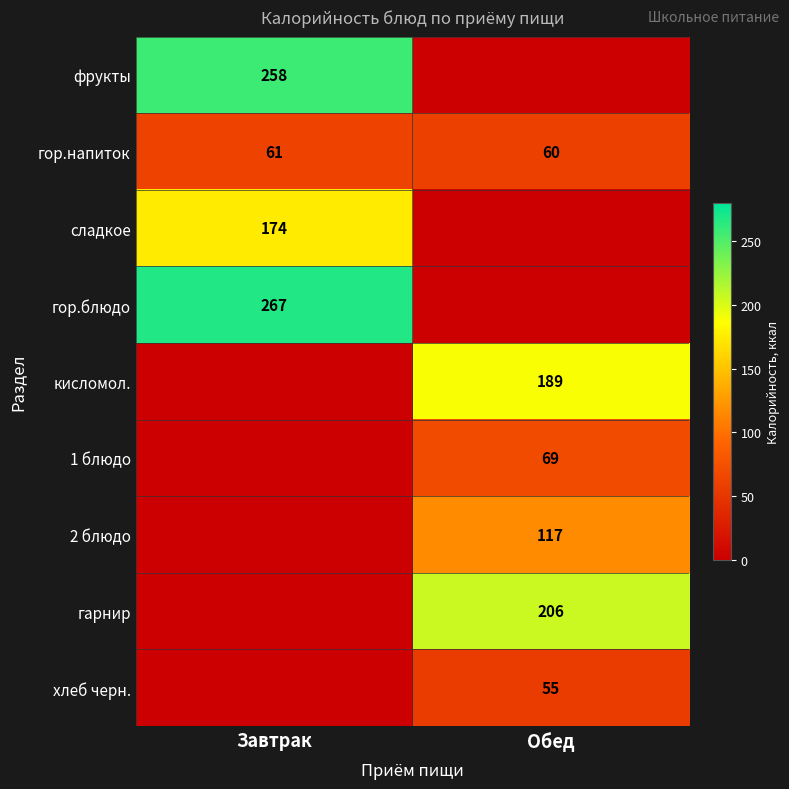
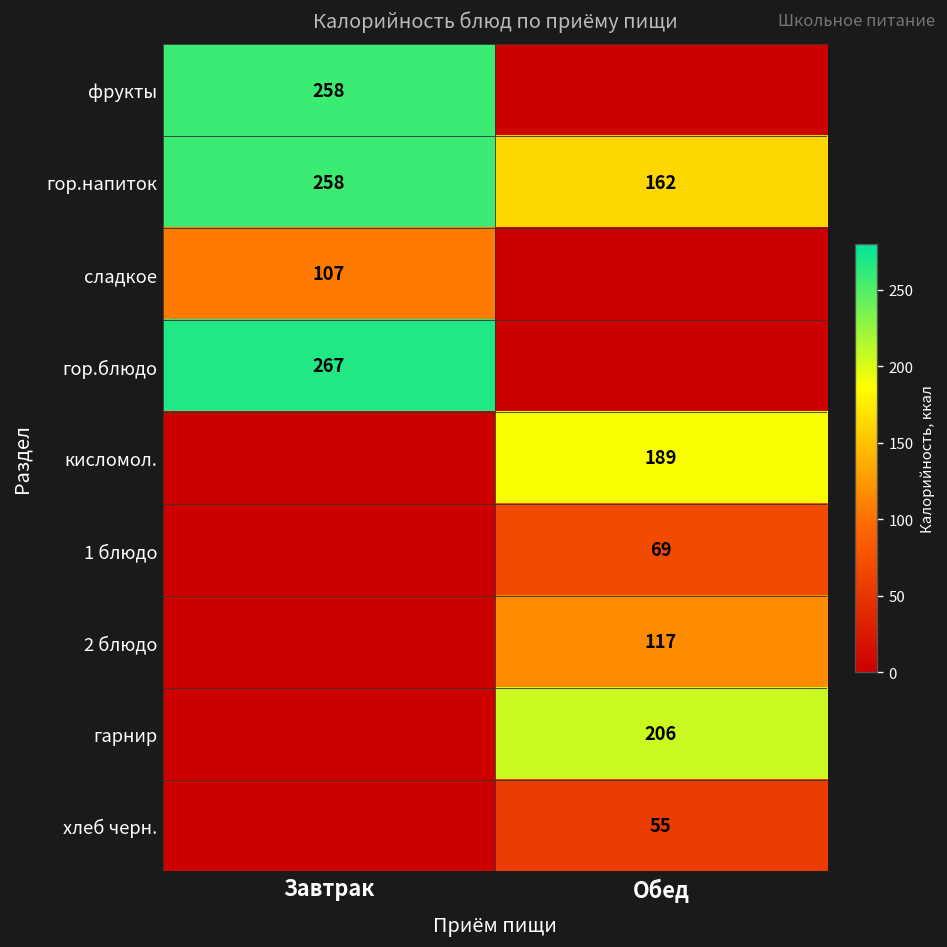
  {
    "фрукты": {
      "Завтрак": 258
    },
    "гор.напиток": {
-     "Завтрак": 61,
-     "Обед": 60
+     "Завтрак": 258,
+     "Обед": 162
    },
    "сладкое": {
-     "Завтрак": 174
+     "Завтрак": 107
    },
    "гор.блюдо": {
      "Завтрак": 267
    },
    "кисломол.": {
      "Обед": 189
    },
    "1 блюдо": {
      "Обед": 69
    },
    "2 блюдо": {
      "Обед": 117
    },
    "гарнир": {
      "Обед": 206
    },
    "хлеб черн.": {
      "Обед": 55
    }
  }
